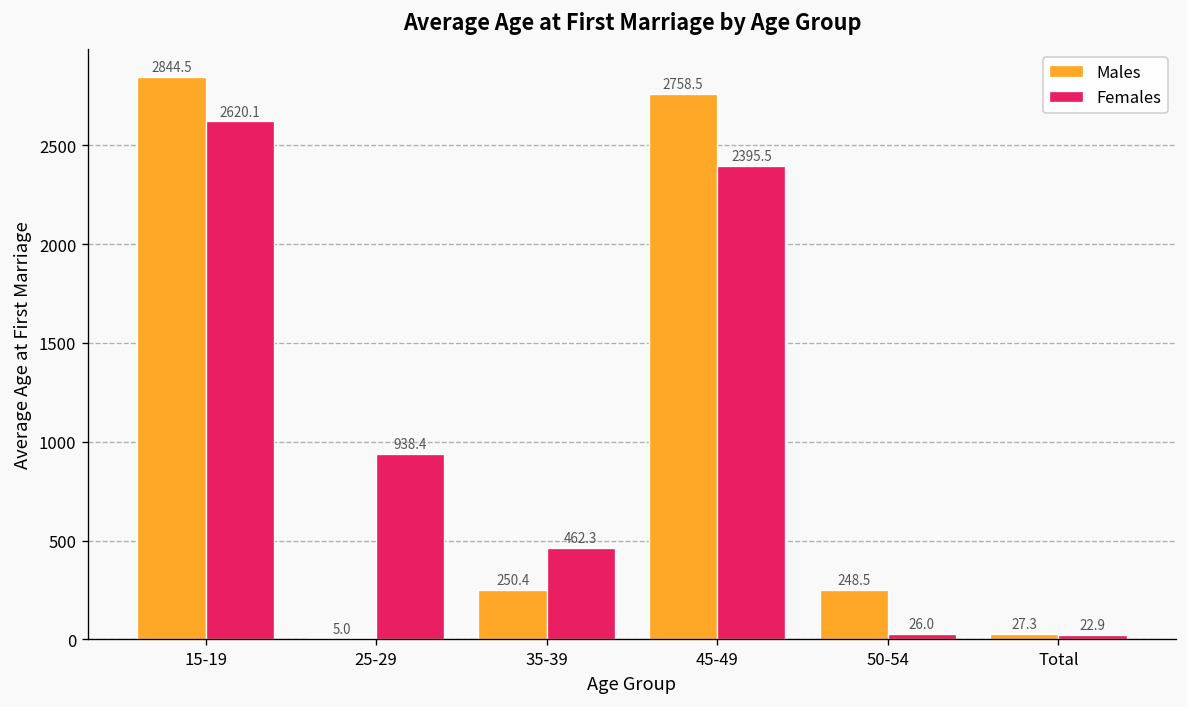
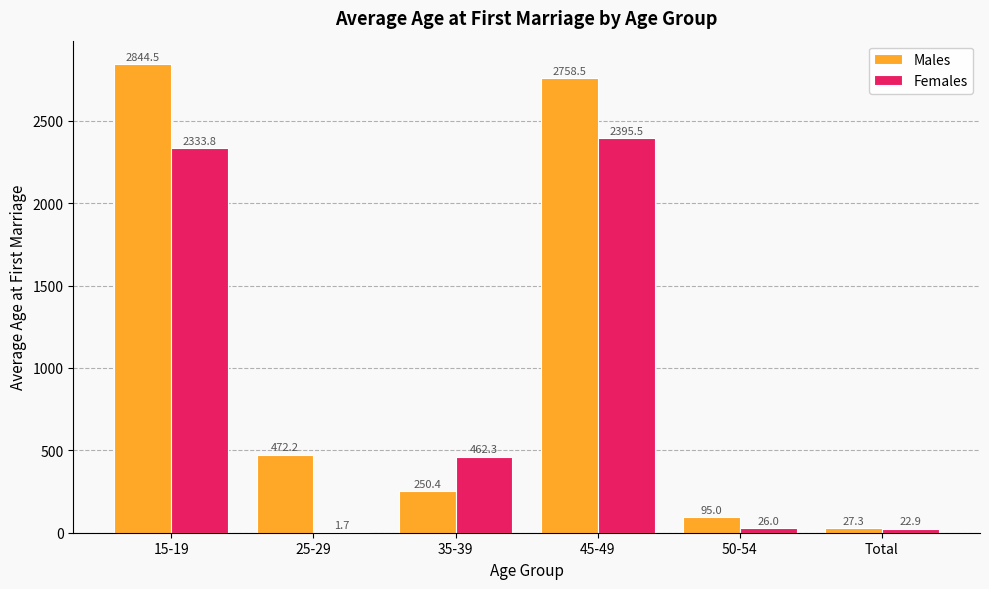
  {
    "Males": {
      "15-19": 2844.5,
-     "25-29": 5.0,
+     "25-29": 472.2,
      "35-39": 250.4,
      "45-49": 2758.5,
-     "50-54": 248.5,
+     "50-54": 95.0,
      "Total": 27.3
    },
    "Females": {
-     "15-19": 2620.1,
-     "25-29": 938.4,
+     "15-19": 2333.8,
+     "25-29": 1.7,
      "35-39": 462.3,
      "45-49": 2395.5,
      "50-54": 26.0,
      "Total": 22.9
    }
  }
